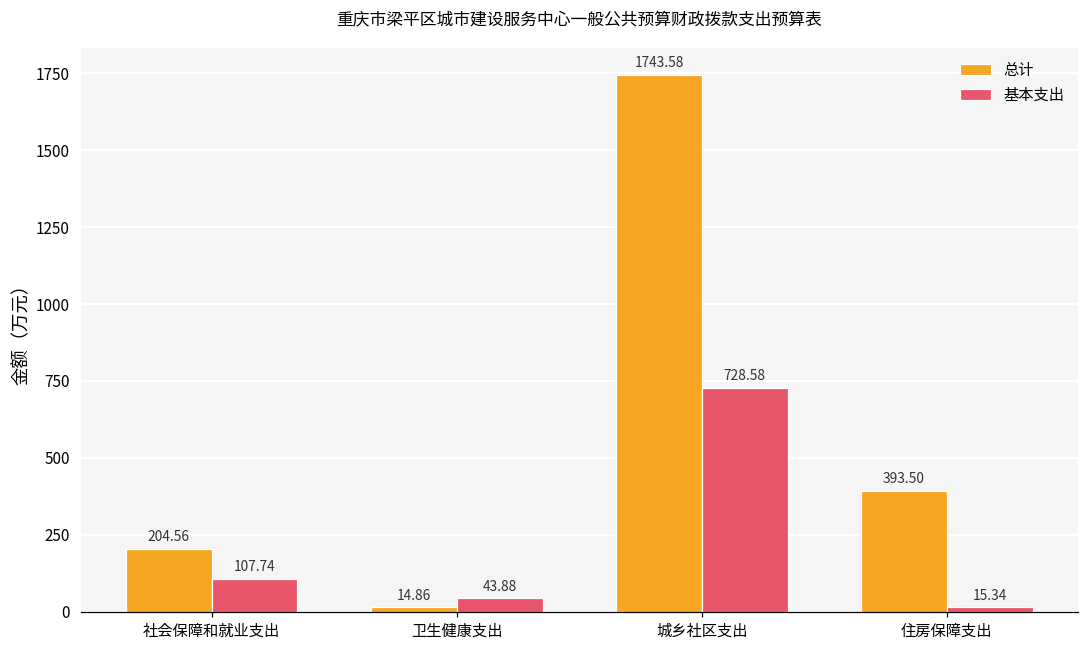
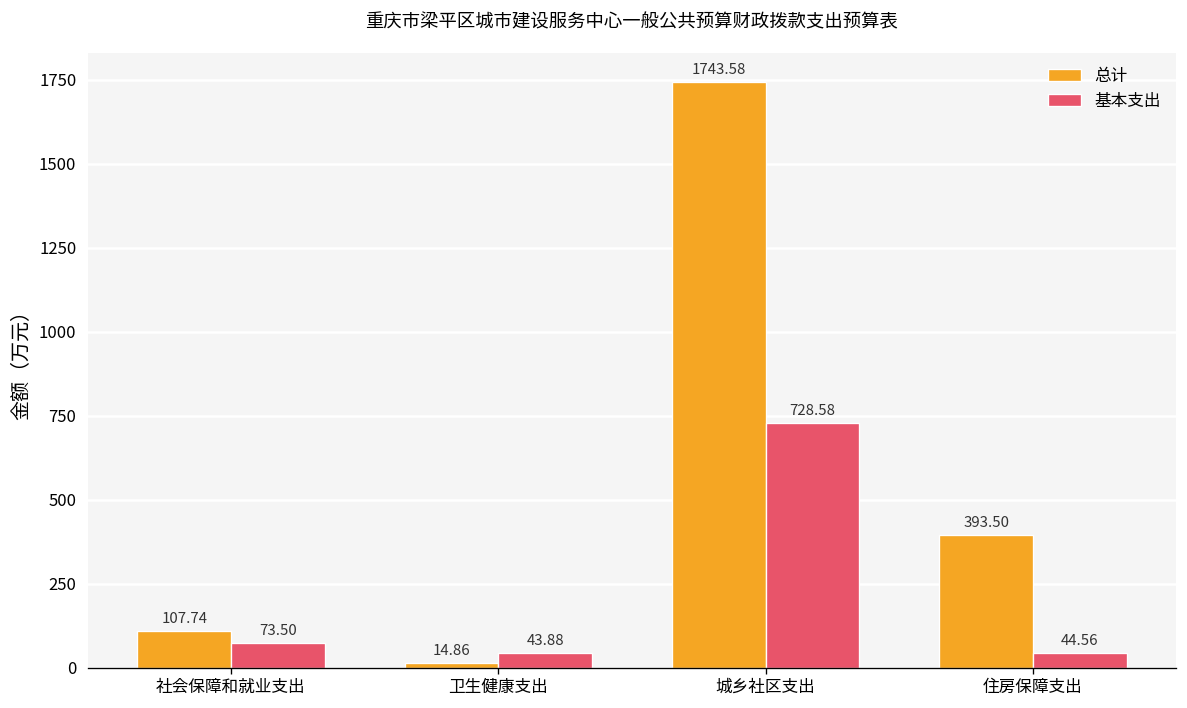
  {
    "总计": {
-     "社会保障和就业支出": 204.56,
+     "社会保障和就业支出": 107.74,
      "卫生健康支出": 14.86,
      "城乡社区支出": 1743.58,
      "住房保障支出": 393.50
    },
    "基本支出": {
-     "社会保障和就业支出": 107.74,
+     "社会保障和就业支出": 73.50,
      "卫生健康支出": 43.88,
      "城乡社区支出": 728.58,
-     "住房保障支出": 15.34
+     "住房保障支出": 44.56
    }
  }
